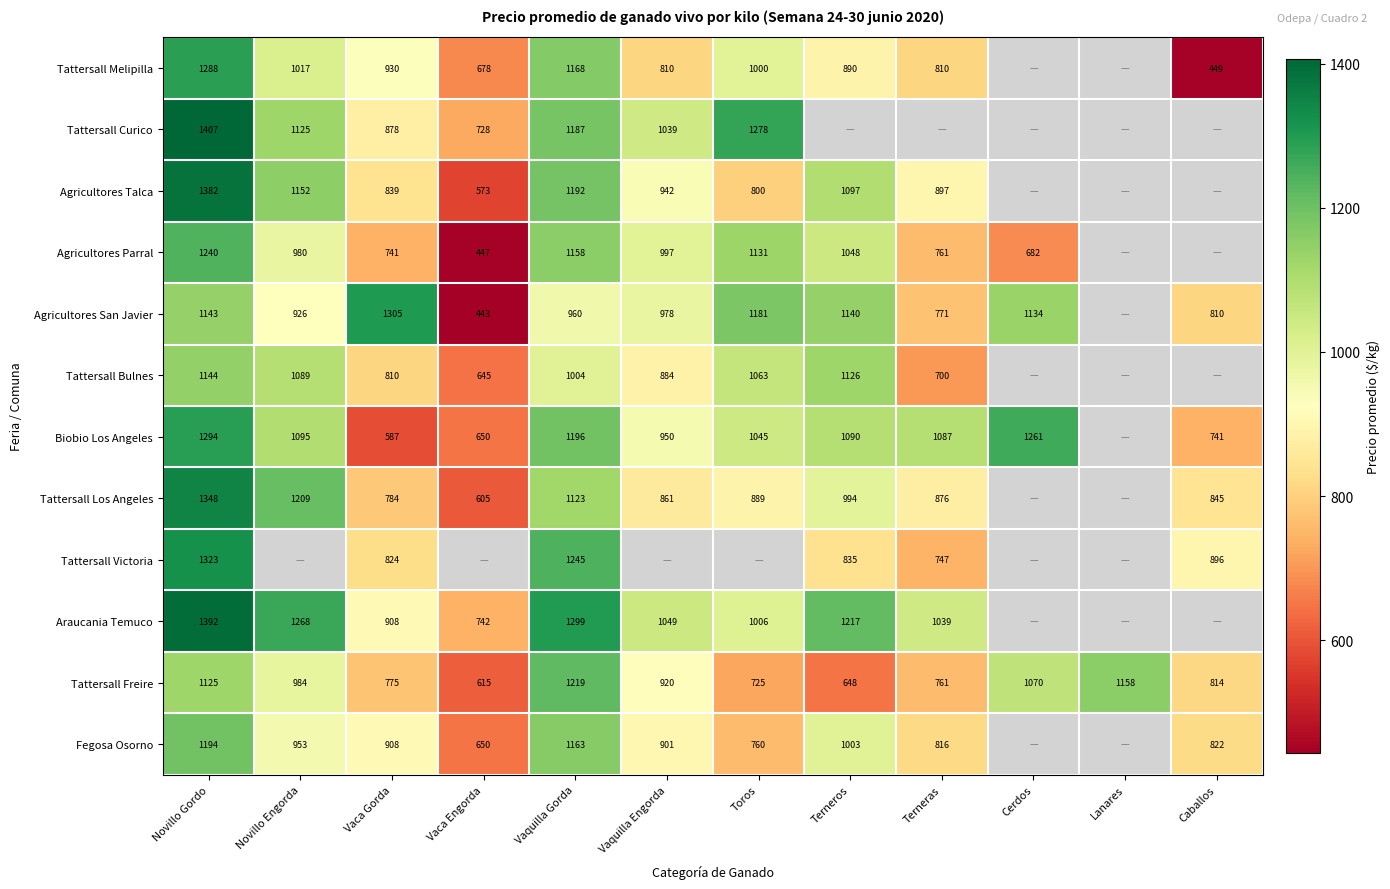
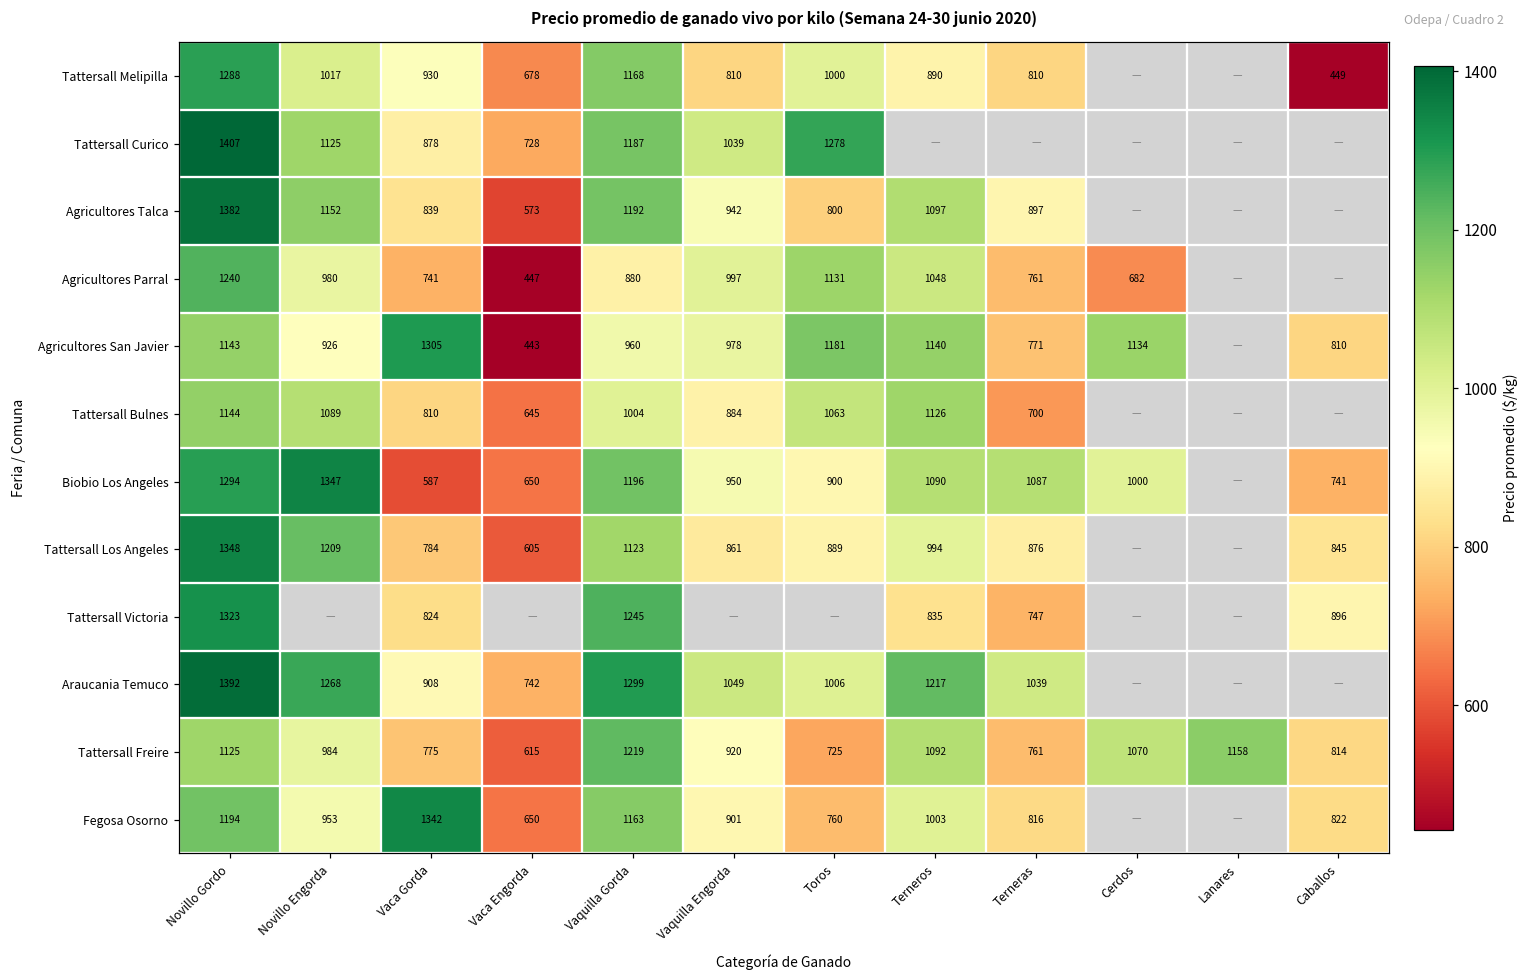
  {
    "Tattersall Melipilla": {
      "Novillo Gordo": 1288,
      "Novillo Engorda": 1017,
      "Vaca Gorda": 930,
      "Vaca Engorda": 678,
      "Vaquilla Gorda": 1168,
      "Vaquilla Engorda": 810,
      "Toros": 1000,
      "Terneros": 890,
      "Terneras": 810,
      "Caballos": 449
    },
    "Tattersall Curico": {
      "Novillo Gordo": 1407,
      "Novillo Engorda": 1125,
      "Vaca Gorda": 878,
      "Vaca Engorda": 728,
      "Vaquilla Gorda": 1187,
      "Vaquilla Engorda": 1039,
      "Toros": 1278
    },
    "Agricultores Talca": {
      "Novillo Gordo": 1382,
      "Novillo Engorda": 1152,
      "Vaca Gorda": 839,
      "Vaca Engorda": 573,
      "Vaquilla Gorda": 1192,
      "Vaquilla Engorda": 942,
      "Toros": 800,
      "Terneros": 1097,
      "Terneras": 897
    },
    "Agricultores Parral": {
      "Novillo Gordo": 1240,
      "Novillo Engorda": 980,
      "Vaca Gorda": 741,
      "Vaca Engorda": 447,
-     "Vaquilla Gorda": 1158,
+     "Vaquilla Gorda": 880,
      "Vaquilla Engorda": 997,
      "Toros": 1131,
      "Terneros": 1048,
      "Terneras": 761,
      "Cerdos": 682
    },
    "Agricultores San Javier": {
      "Novillo Gordo": 1143,
      "Novillo Engorda": 926,
      "Vaca Gorda": 1305,
      "Vaca Engorda": 443,
      "Vaquilla Gorda": 960,
      "Vaquilla Engorda": 978,
      "Toros": 1181,
      "Terneros": 1140,
      "Terneras": 771,
      "Cerdos": 1134,
      "Caballos": 810
    },
    "Tattersall Bulnes": {
      "Novillo Gordo": 1144,
      "Novillo Engorda": 1089,
      "Vaca Gorda": 810,
      "Vaca Engorda": 645,
      "Vaquilla Gorda": 1004,
      "Vaquilla Engorda": 884,
      "Toros": 1063,
      "Terneros": 1126,
      "Terneras": 700
    },
    "Biobio Los Angeles": {
      "Novillo Gordo": 1294,
-     "Novillo Engorda": 1095,
+     "Novillo Engorda": 1347,
      "Vaca Gorda": 587,
      "Vaca Engorda": 650,
      "Vaquilla Gorda": 1196,
      "Vaquilla Engorda": 950,
-     "Toros": 1045,
+     "Toros": 900,
      "Terneros": 1090,
      "Terneras": 1087,
-     "Cerdos": 1261,
+     "Cerdos": 1000,
      "Caballos": 741
    },
    "Tattersall Los Angeles": {
      "Novillo Gordo": 1348,
      "Novillo Engorda": 1209,
      "Vaca Gorda": 784,
      "Vaca Engorda": 605,
      "Vaquilla Gorda": 1123,
      "Vaquilla Engorda": 861,
      "Toros": 889,
      "Terneros": 994,
      "Terneras": 876,
      "Caballos": 845
    },
    "Tattersall Victoria": {
      "Novillo Gordo": 1323,
      "Vaca Gorda": 824,
      "Vaquilla Gorda": 1245,
      "Terneros": 835,
      "Terneras": 747,
      "Caballos": 896
    },
    "Araucania Temuco": {
      "Novillo Gordo": 1392,
      "Novillo Engorda": 1268,
      "Vaca Gorda": 908,
      "Vaca Engorda": 742,
      "Vaquilla Gorda": 1299,
      "Vaquilla Engorda": 1049,
      "Toros": 1006,
      "Terneros": 1217,
      "Terneras": 1039
    },
    "Tattersall Freire": {
      "Novillo Gordo": 1125,
      "Novillo Engorda": 984,
      "Vaca Gorda": 775,
      "Vaca Engorda": 615,
      "Vaquilla Gorda": 1219,
      "Vaquilla Engorda": 920,
      "Toros": 725,
-     "Terneros": 648,
+     "Terneros": 1092,
      "Terneras": 761,
      "Cerdos": 1070,
      "Lanares": 1158,
      "Caballos": 814
    },
    "Fegosa Osorno": {
      "Novillo Gordo": 1194,
      "Novillo Engorda": 953,
-     "Vaca Gorda": 908,
+     "Vaca Gorda": 1342,
      "Vaca Engorda": 650,
      "Vaquilla Gorda": 1163,
      "Vaquilla Engorda": 901,
      "Toros": 760,
      "Terneros": 1003,
      "Terneras": 816,
      "Caballos": 822
    }
  }
